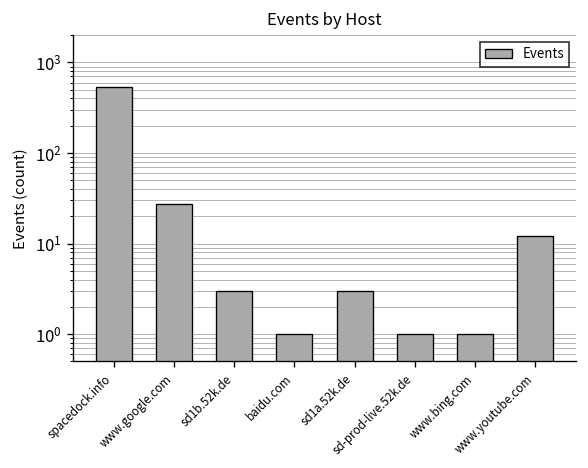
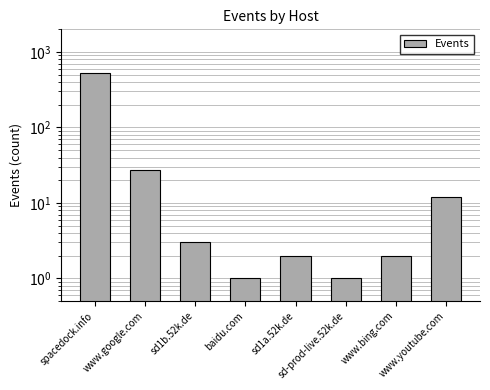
  {
    "spacedock.info": 500,
    "www.google.com": 27,
    "sd1b.52k.de": 3,
    "baidu.com": 1,
-   "sd1a.52k.de": 3,
+   "sd1a.52k.de": 2,
    "sd-prod-live.52k.de": 1,
-   "www.bing.com": 1,
+   "www.bing.com": 2,
    "www.youtube.com": 12
  }
